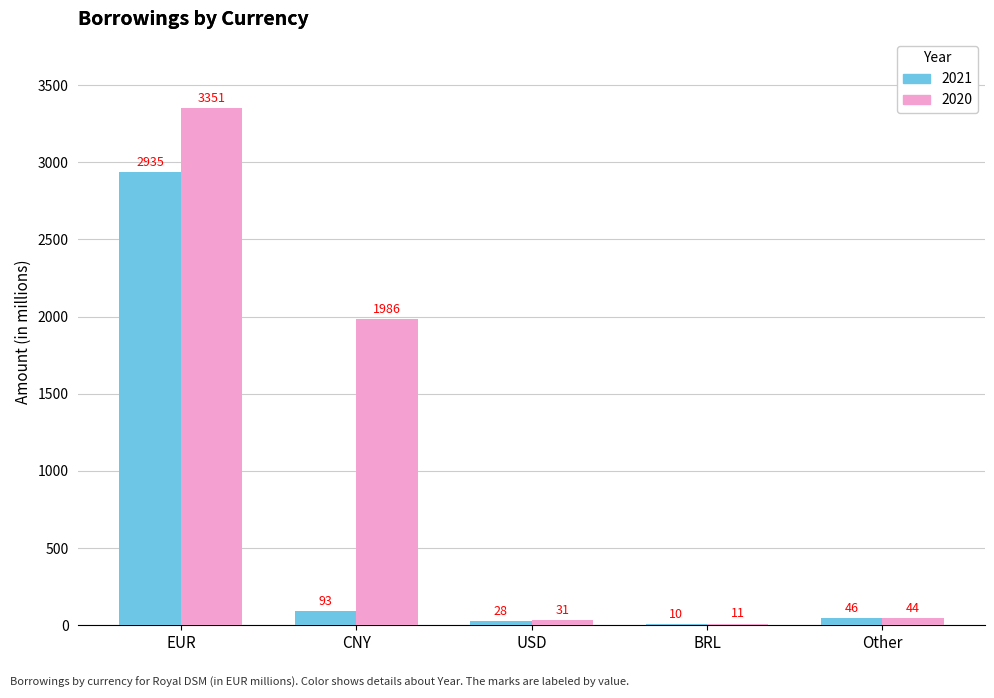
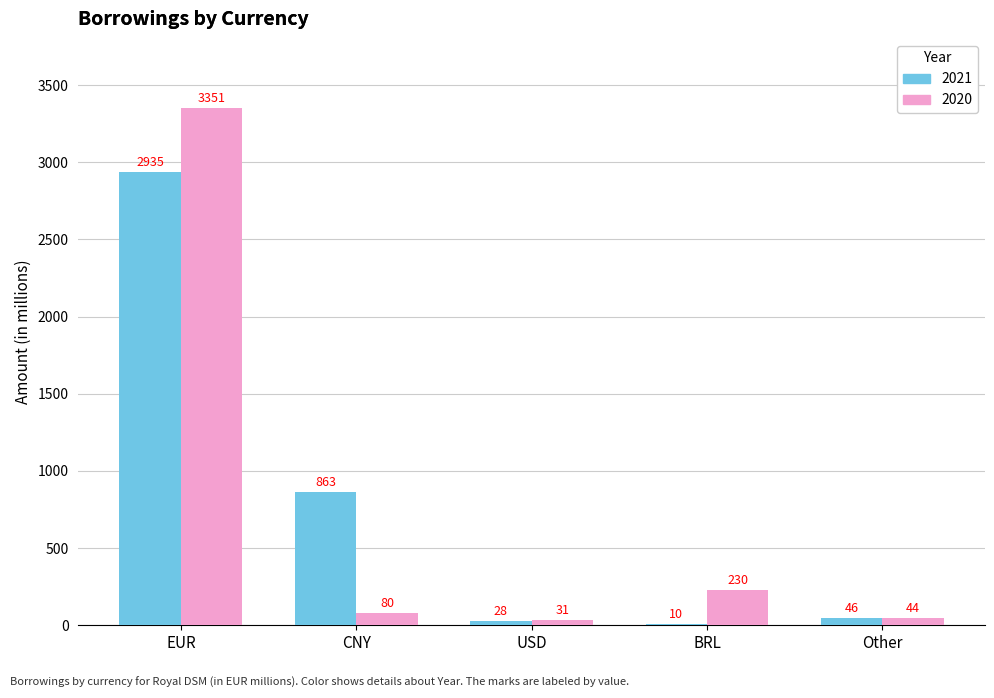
  {
    "2021": {
      "EUR": 2935,
-     "CNY": 93,
+     "CNY": 863,
      "USD": 28,
      "BRL": 10,
      "Other": 46
    },
    "2020": {
      "EUR": 3351,
-     "CNY": 1986,
+     "CNY": 80,
      "USD": 31,
-     "BRL": 11,
+     "BRL": 230,
      "Other": 44
    }
  }
